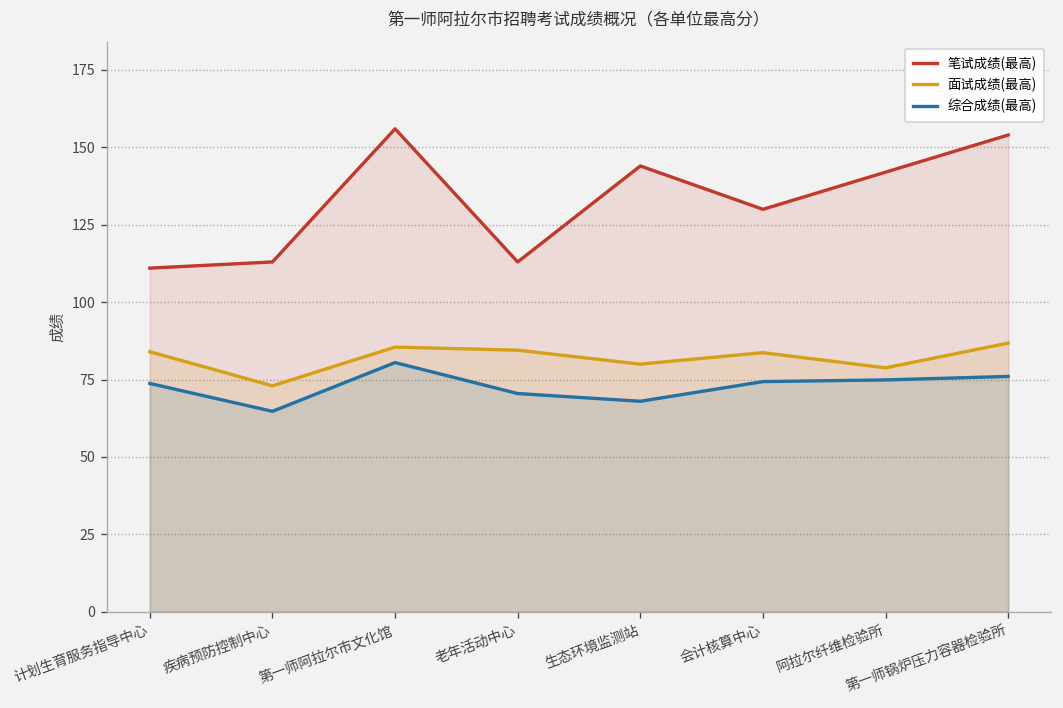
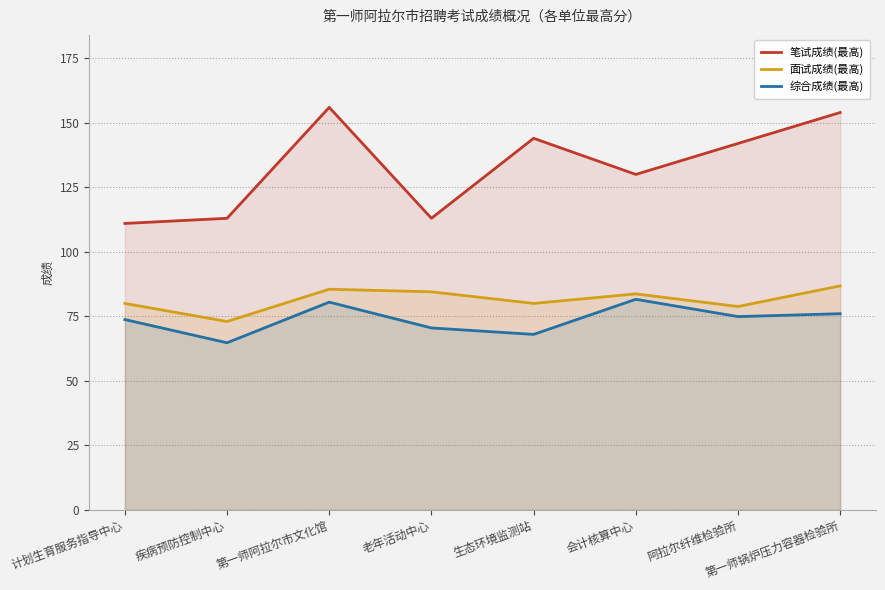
  {
    "笔试成绩(最高)": {
      "计划生育服务指导中心": 111,
      "疾病预防控制中心": 113,
      "第一师阿拉尔市文化馆": 156,
      "老年活动中心": 113,
      "生态环境监测站": 144,
      "会计核算中心": 130,
      "阿拉尔纤维检验所": 142,
      "第一师锅炉压力容器检验所": 154
    },
    "面试成绩(最高)": {
-     "计划生育服务指导中心": 84,
+     "计划生育服务指导中心": 80,
      "疾病预防控制中心": 73,
      "第一师阿拉尔市文化馆": 86,
      "老年活动中心": 85,
      "生态环境监测站": 80,
      "会计核算中心": 84,
      "阿拉尔纤维检验所": 79,
      "第一师锅炉压力容器检验所": 87
    },
    "综合成绩(最高)": {
      "计划生育服务指导中心": 74,
      "疾病预防控制中心": 65,
      "第一师阿拉尔市文化馆": 81,
      "老年活动中心": 71,
      "生态环境监测站": 68,
-     "会计核算中心": 74,
+     "会计核算中心": 82,
      "阿拉尔纤维检验所": 75,
      "第一师锅炉压力容器检验所": 76
    }
  }
